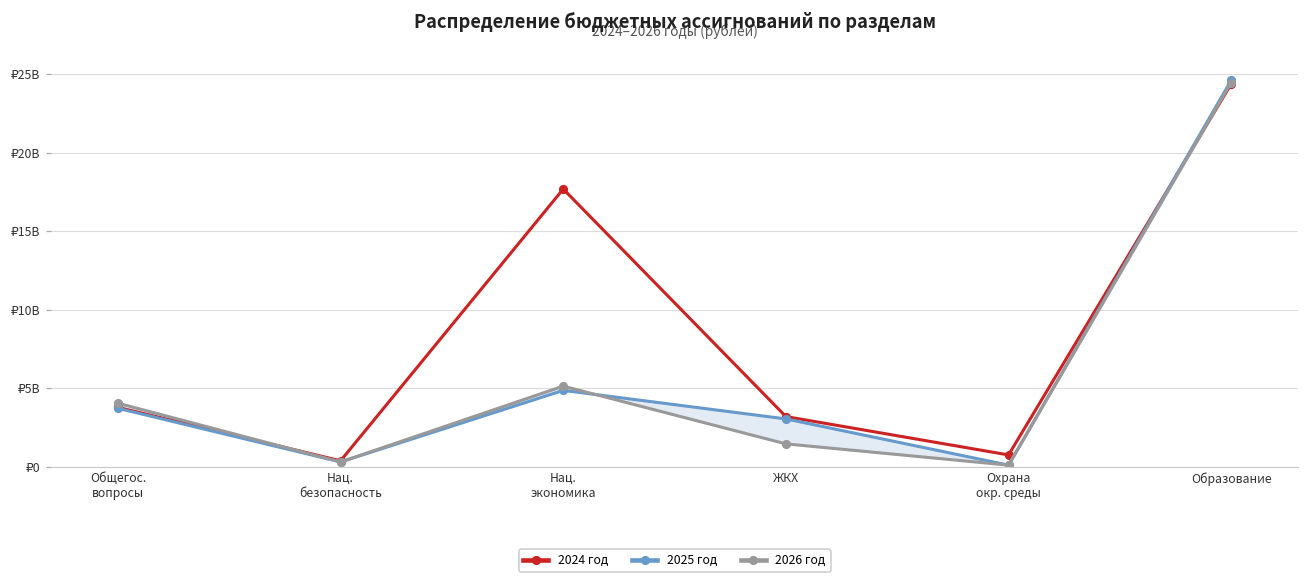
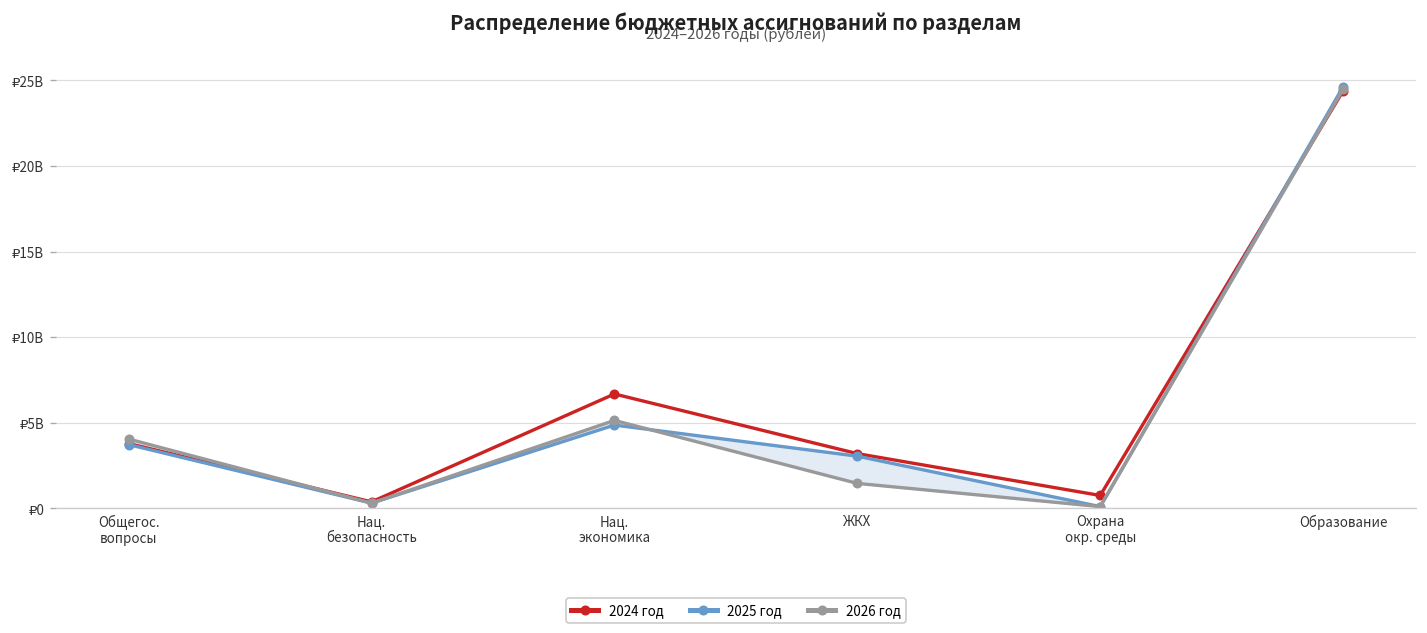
  {
    "2024 год": {
-     "Нац. экономика": "₽17700000000",
+     "Нац. экономика": "₽6700000000",
      "Охрана окр. среды": "₽800000000"
    },
    "2026 год": {
      "ЖКХ": "₽1500000000"
    }
  }
